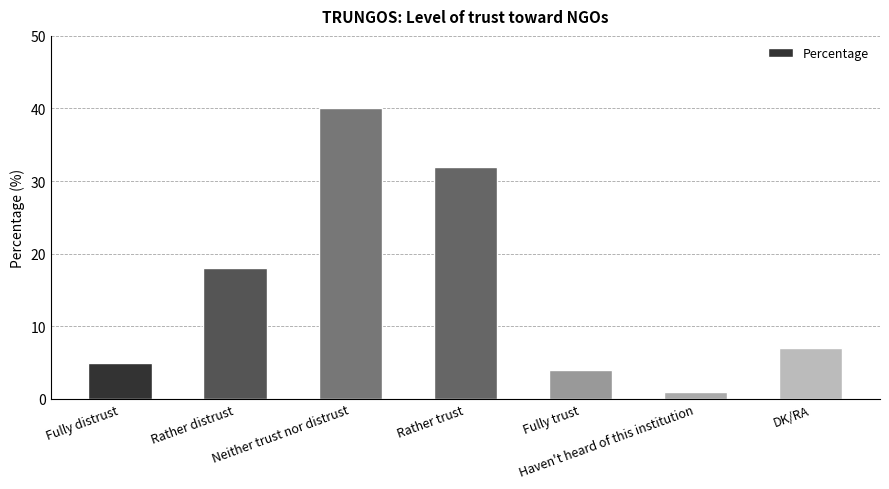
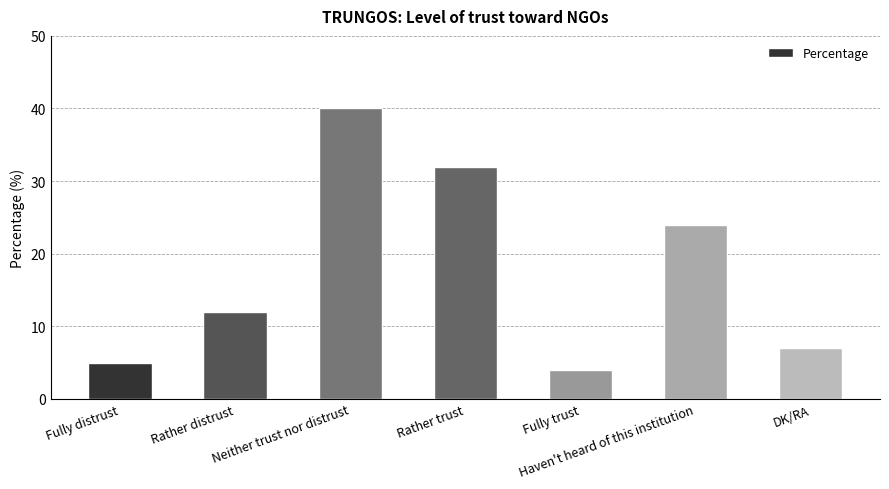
  {
    "Fully distrust": 5,
-   "Rather distrust": 18,
+   "Rather distrust": 12,
    "Neither trust nor distrust": 40,
    "Rather trust": 32,
    "Fully trust": 4,
-   "Haven't heard of this institution": 1,
+   "Haven't heard of this institution": 24,
    "DK/RA": 7
  }
